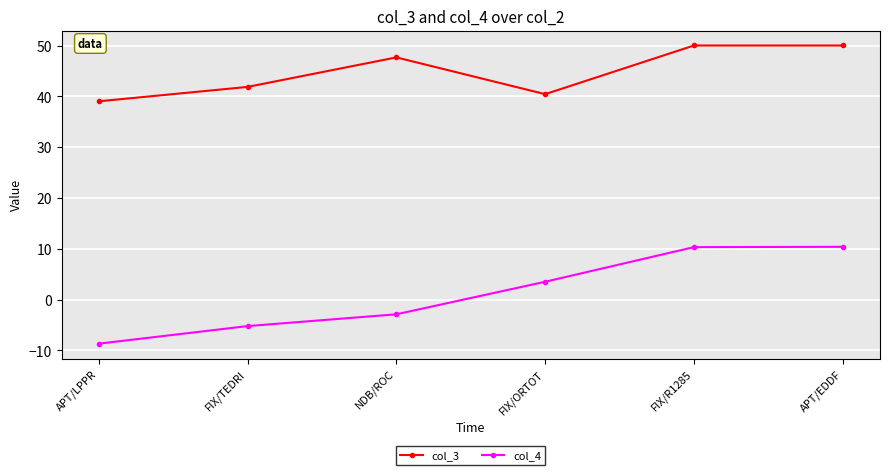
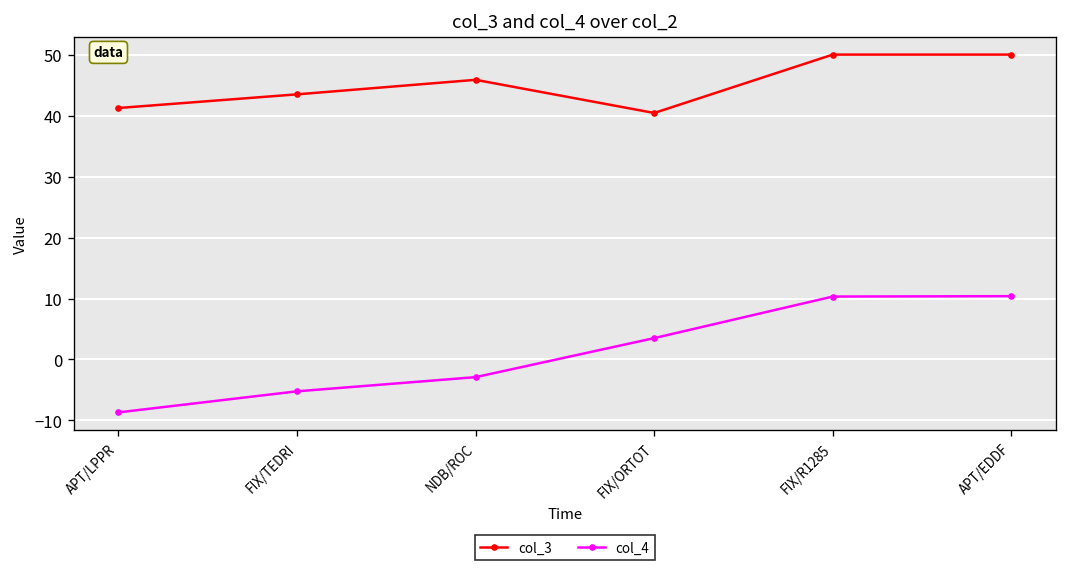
  {
    "col_3": {
-     "APT/LPPR": 39,
-     "FIX/TEDRI": 42,
-     "NDB/ROC": 48,
+     "APT/LPPR": 41,
+     "FIX/TEDRI": 44,
+     "NDB/ROC": 46,
      "FIX/ORTOT": 40,
      "FIX/R1285": 50,
      "APT/EDDF": 50
    },
    "col_4": {
      "APT/LPPR": -9,
      "FIX/TEDRI": -5,
      "NDB/ROC": -3,
      "FIX/ORTOT": 4,
      "FIX/R1285": 10,
      "APT/EDDF": 10
    }
  }
